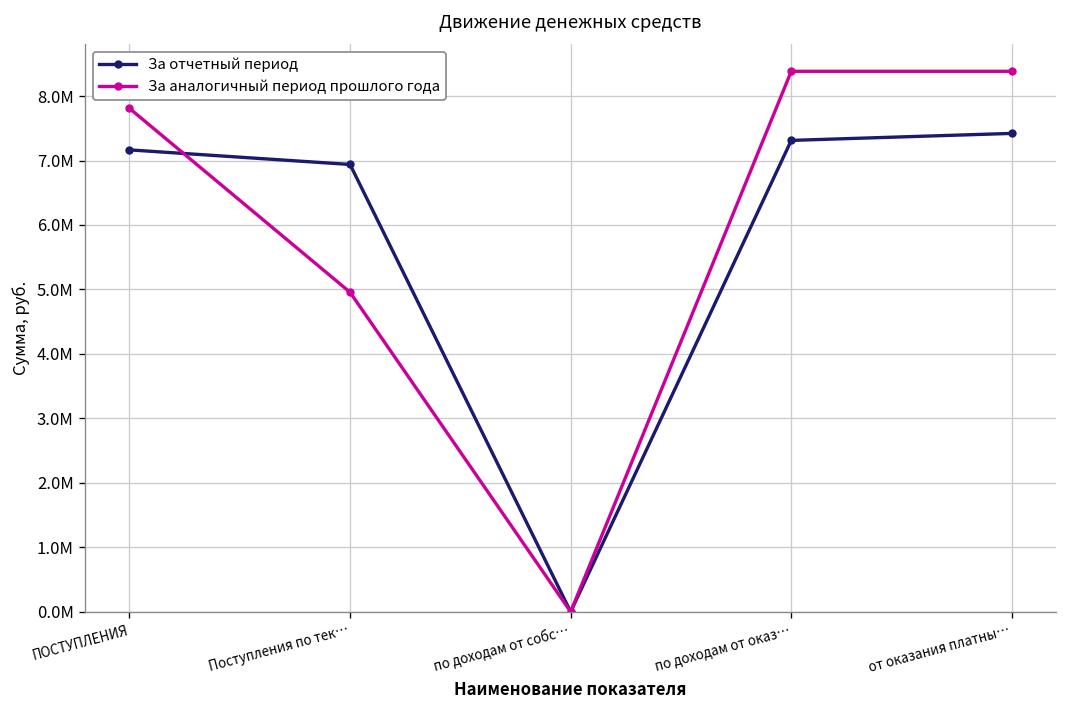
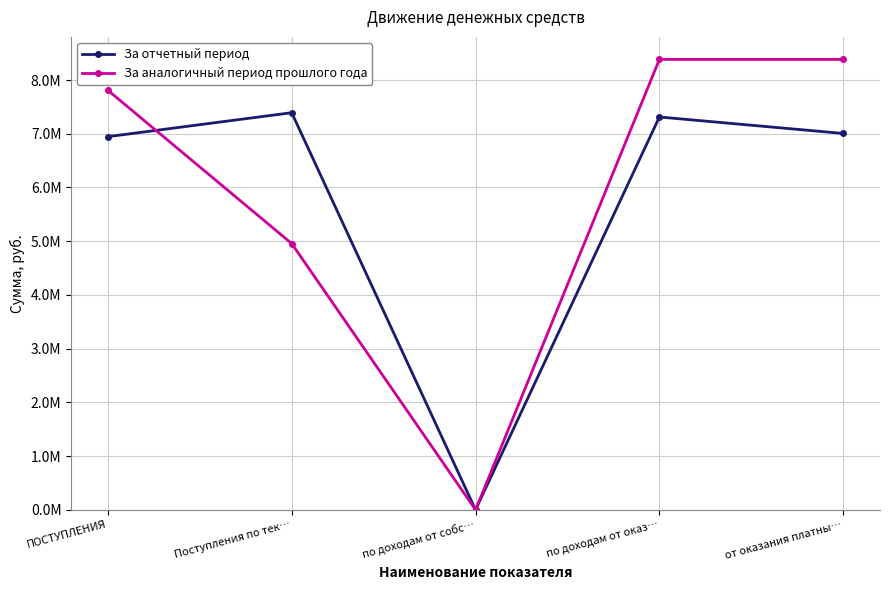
  {
    "За отчетный период": {
-     "ПОСТУПЛЕНИЯ": 7200000,
-     "Поступления по тек…": 6900000,
+     "ПОСТУПЛЕНИЯ": 6900000,
+     "Поступления по тек…": 7400000,
      "по доходам от оказ…": 7300000,
-     "от оказания платны…": 7400000
+     "от оказания платны…": 7000000
    },
    "За аналогичный период прошлого года": {
      "ПОСТУПЛЕНИЯ": 7800000,
      "Поступления по тек…": 5000000,
      "по доходам от оказ…": 8400000,
      "от оказания платны…": 8400000
    }
  }
